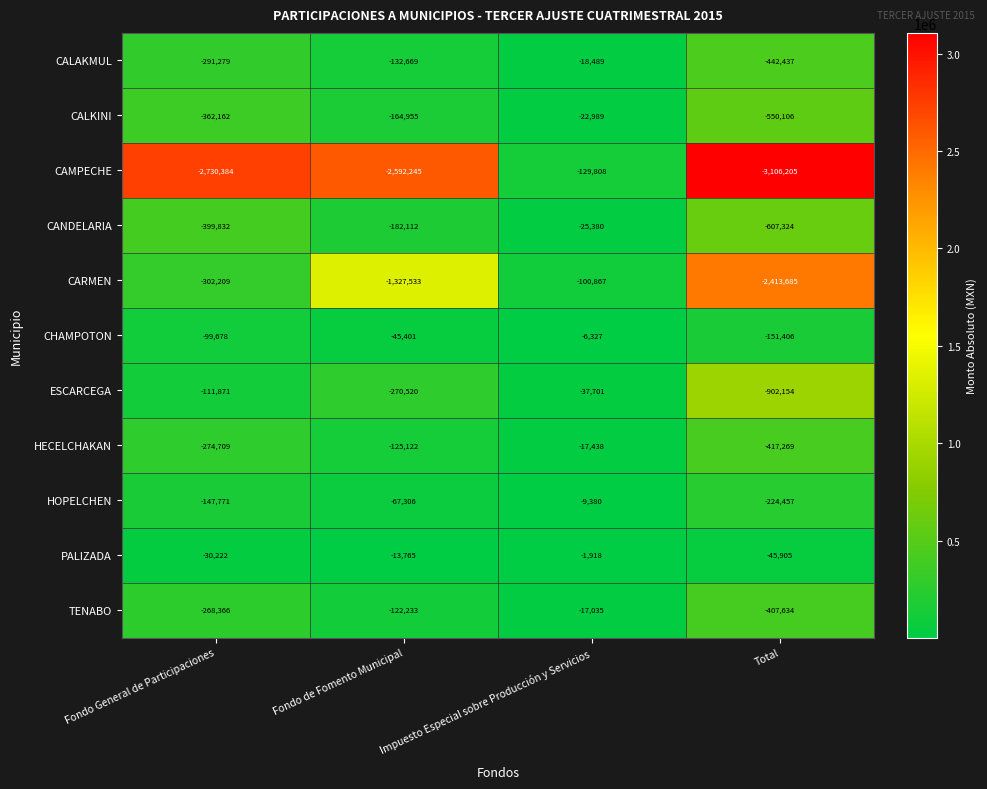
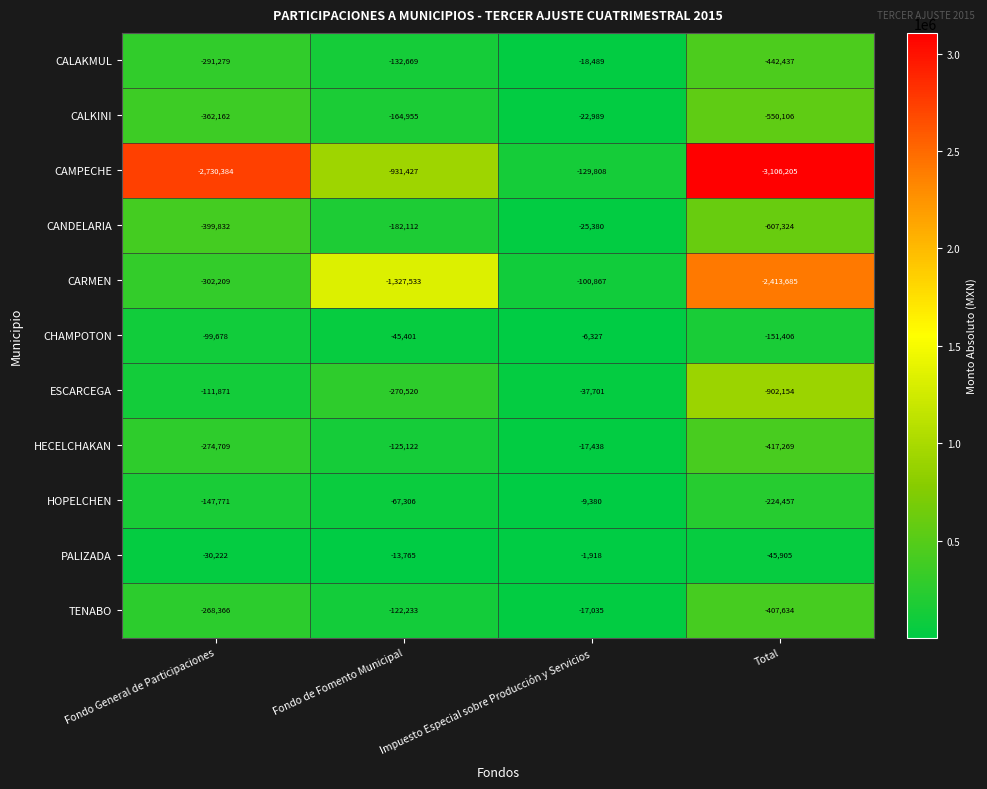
  {
    "CALAKMUL": {
      "Fondo General de Participaciones": "-291,279",
      "Fondo de Fomento Municipal": "-132,669",
      "Impuesto Especial sobre Producción y Servicios": "-18,489",
      "Total": "-442,437"
    },
    "CALKINI": {
      "Fondo General de Participaciones": "-362,162",
      "Fondo de Fomento Municipal": "-164,955",
      "Impuesto Especial sobre Producción y Servicios": "-22,989",
      "Total": "-550,106"
    },
    "CAMPECHE": {
      "Fondo General de Participaciones": "-2,730,384",
-     "Fondo de Fomento Municipal": "-2,592,245",
+     "Fondo de Fomento Municipal": "-931,427",
      "Impuesto Especial sobre Producción y Servicios": "-129,808",
      "Total": "-3,106,205"
    },
    "CANDELARIA": {
      "Fondo General de Participaciones": "-399,832",
      "Fondo de Fomento Municipal": "-182,112",
      "Impuesto Especial sobre Producción y Servicios": "-25,380",
      "Total": "-607,324"
    },
    "CARMEN": {
      "Fondo General de Participaciones": "-302,209",
      "Fondo de Fomento Municipal": "-1,327,533",
      "Impuesto Especial sobre Producción y Servicios": "-100,867",
      "Total": "-2,413,685"
    },
    "CHAMPOTON": {
      "Fondo General de Participaciones": "-99,678",
      "Fondo de Fomento Municipal": "-45,401",
      "Impuesto Especial sobre Producción y Servicios": "-6,327",
      "Total": "-151,406"
    },
    "ESCARCEGA": {
      "Fondo General de Participaciones": "-111,871",
      "Fondo de Fomento Municipal": "-270,520",
      "Impuesto Especial sobre Producción y Servicios": "-37,701",
      "Total": "-902,154"
    },
    "HECELCHAKAN": {
      "Fondo General de Participaciones": "-274,709",
      "Fondo de Fomento Municipal": "-125,122",
      "Impuesto Especial sobre Producción y Servicios": "-17,438",
      "Total": "-417,269"
    },
    "HOPELCHEN": {
      "Fondo General de Participaciones": "-147,771",
      "Fondo de Fomento Municipal": "-67,306",
      "Impuesto Especial sobre Producción y Servicios": "-9,380",
      "Total": "-224,457"
    },
    "PALIZADA": {
      "Fondo General de Participaciones": "-30,222",
      "Fondo de Fomento Municipal": "-13,765",
      "Impuesto Especial sobre Producción y Servicios": "-1,918",
      "Total": "-45,905"
    },
    "TENABO": {
      "Fondo General de Participaciones": "-268,366",
      "Fondo de Fomento Municipal": "-122,233",
      "Impuesto Especial sobre Producción y Servicios": "-17,035",
      "Total": "-407,634"
    }
  }
